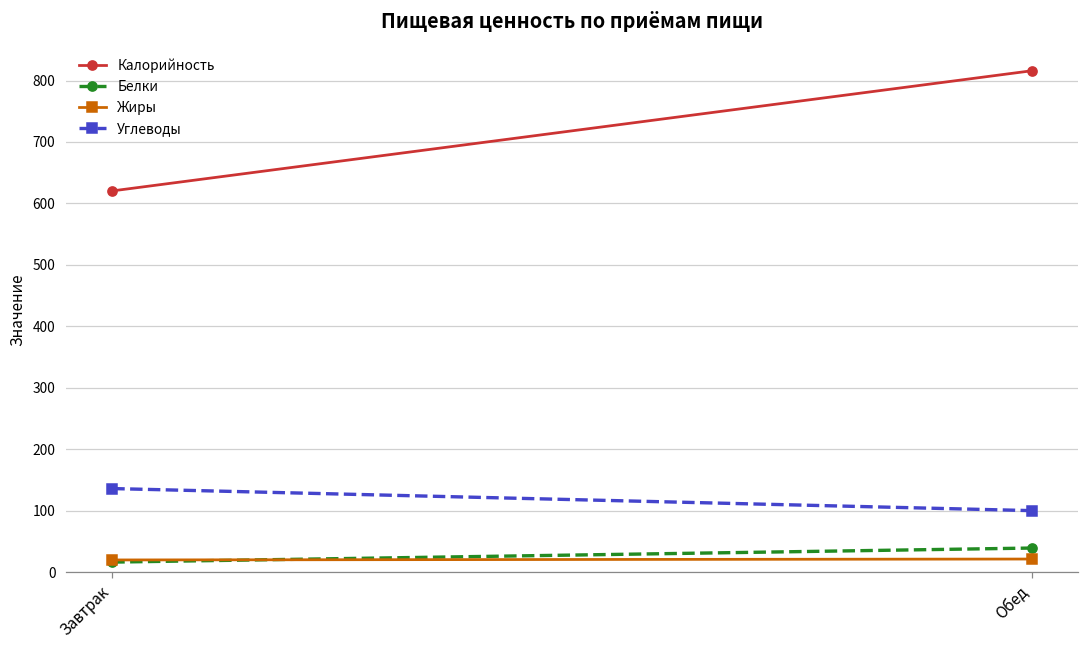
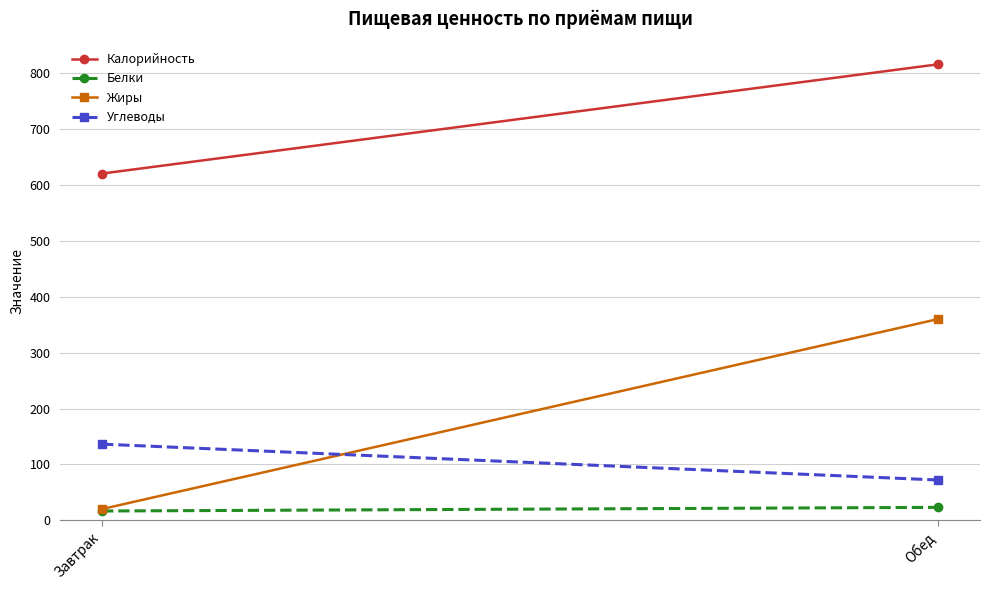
  {
    "Калорийность": {
      "Завтрак": 620,
      "Обед": 820
    },
    "Белки": {
-     "Обед": 40
+     "Обед": 20
    },
    "Жиры": {
-     "Обед": 20
+     "Обед": 360
    },
    "Углеводы": {
      "Завтрак": 140,
-     "Обед": 100
+     "Обед": 70
    }
  }
